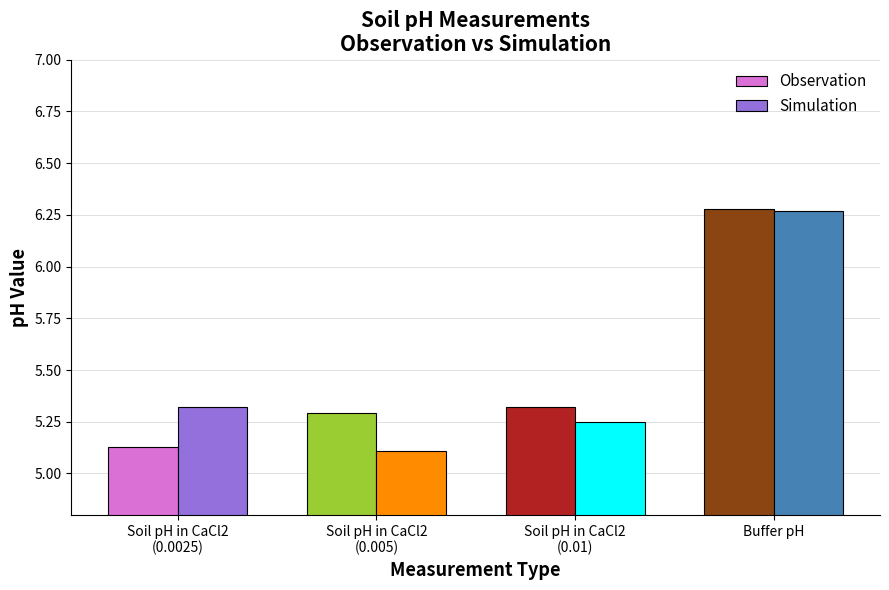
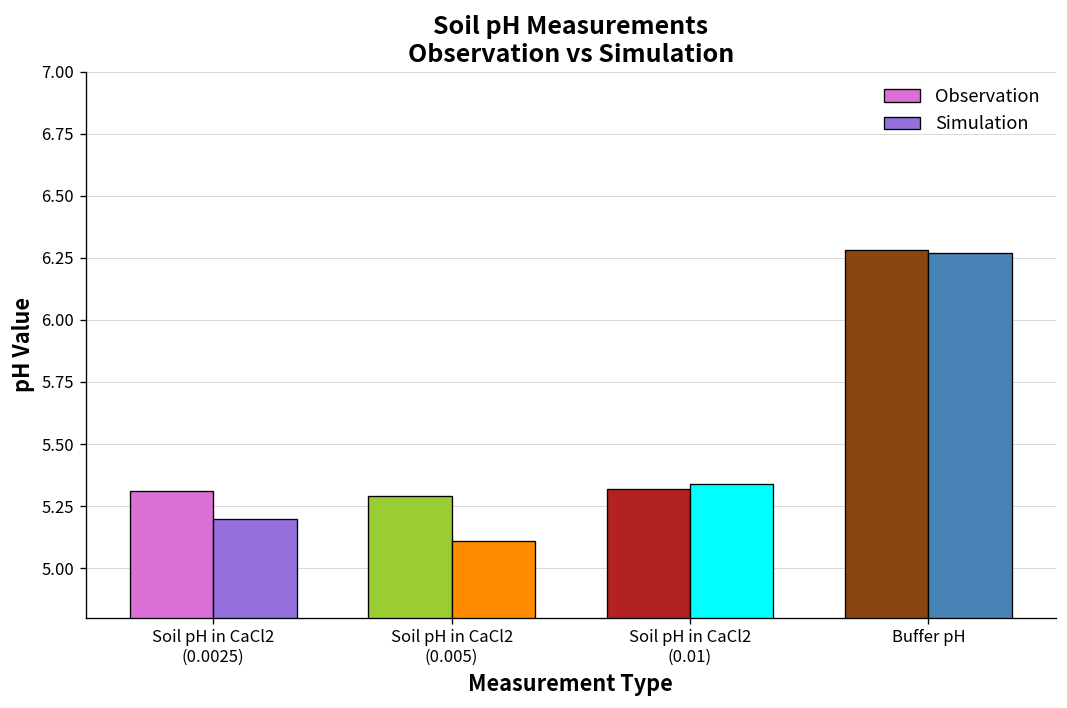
  {
    "Observation": {
-     "Soil pH in CaCl2 (0.0025)": 5.13,
+     "Soil pH in CaCl2 (0.0025)": 5.31,
      "Soil pH in CaCl2 (0.005)": 5.29,
      "Soil pH in CaCl2 (0.01)": 5.32,
      "Buffer pH": 6.28
    },
    "Simulation": {
-     "Soil pH in CaCl2 (0.0025)": 5.32,
+     "Soil pH in CaCl2 (0.0025)": 5.20,
      "Soil pH in CaCl2 (0.005)": 5.11,
-     "Soil pH in CaCl2 (0.01)": 5.25,
+     "Soil pH in CaCl2 (0.01)": 5.34,
      "Buffer pH": 6.27
    }
  }
